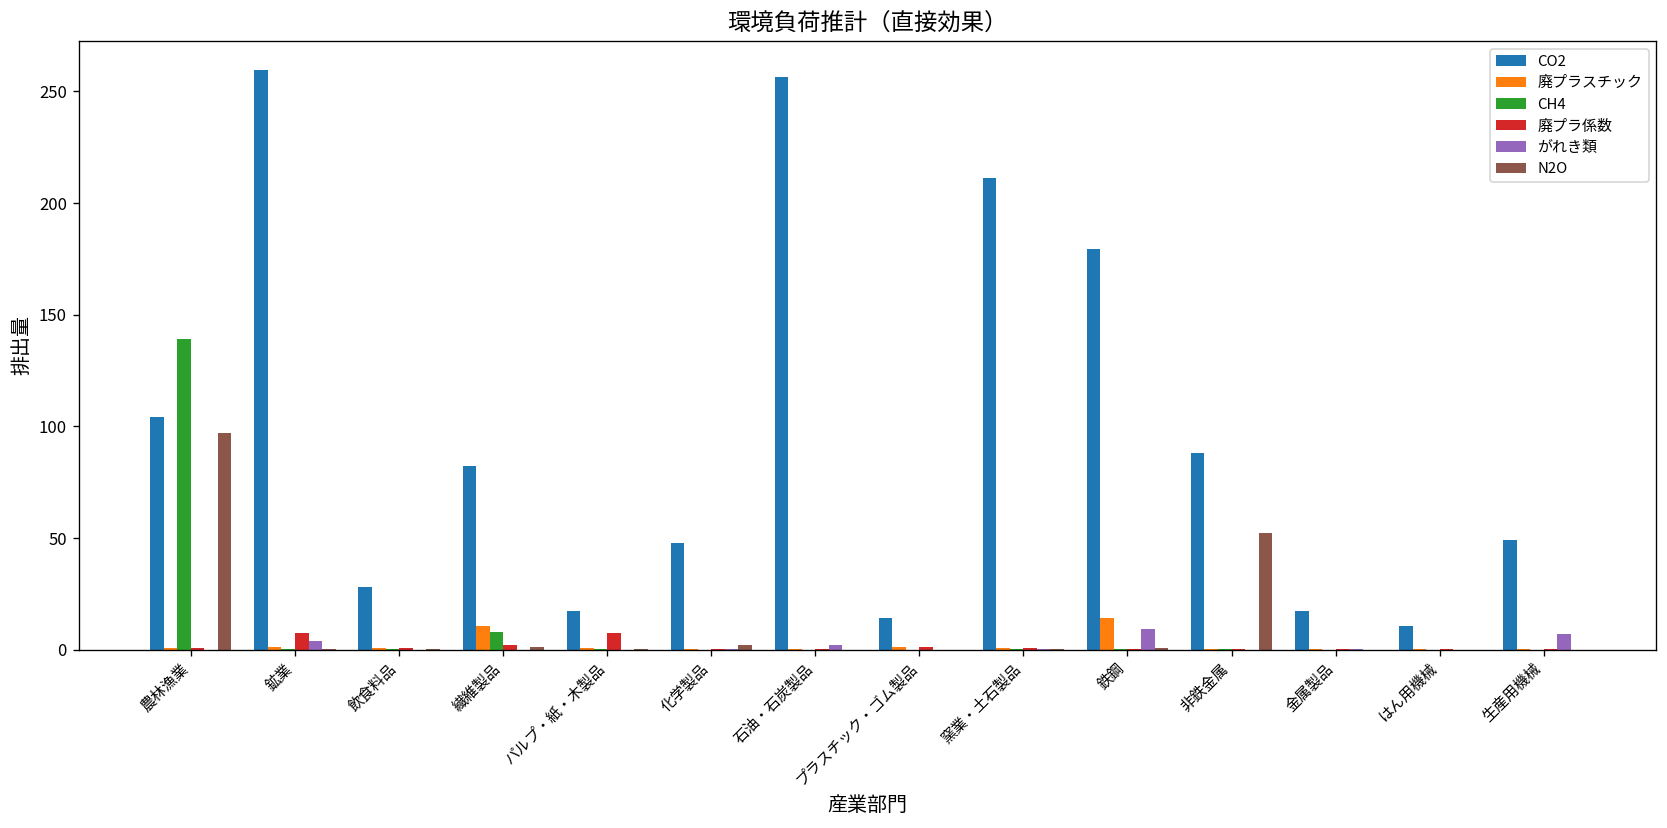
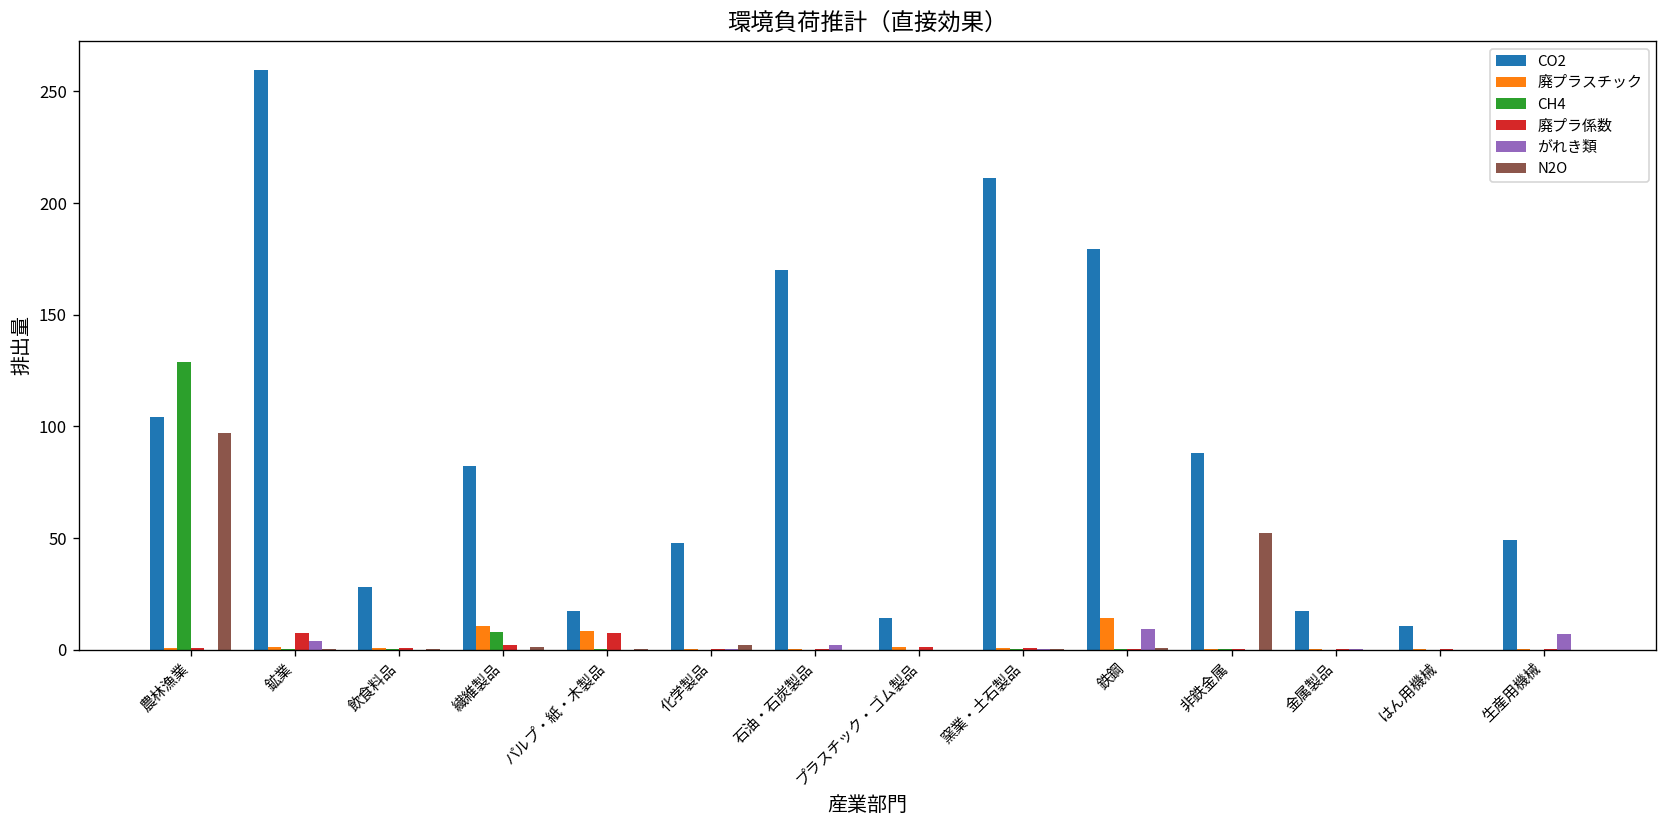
  {
    "CO2": {
      "農林漁業": 104,
      "鉱業": 260,
      "飲食料品": 28,
      "繊維製品": 82,
      "パルプ・紙・木製品": 17,
      "化学製品": 48,
-     "石油・石炭製品": 256,
+     "石油・石炭製品": 170,
      "プラスチック・ゴム製品": 14,
      "窯業・土石製品": 211,
      "鉄鋼": 180,
      "非鉄金属": 88,
      "金属製品": 17,
      "はん用機械": 10,
      "生産用機械": 49
    },
    "廃プラスチック": {
      "繊維製品": 11,
-     "パルプ・紙・木製品": 1,
+     "パルプ・紙・木製品": 8,
      "プラスチック・ゴム製品": 1,
      "鉄鋼": 14
    },
    "CH4": {
-     "農林漁業": 139,
+     "農林漁業": 129,
      "繊維製品": 8
    },
    "廃プラ係数": {
      "鉱業": 8,
      "繊維製品": 2,
      "パルプ・紙・木製品": 7,
      "プラスチック・ゴム製品": 1
    },
    "がれき類": {
      "鉱業": 4,
      "石油・石炭製品": 2,
      "鉄鋼": 9,
      "生産用機械": 7
    },
    "N2O": {
      "農林漁業": 97,
      "化学製品": 2,
      "非鉄金属": 52
    }
  }
